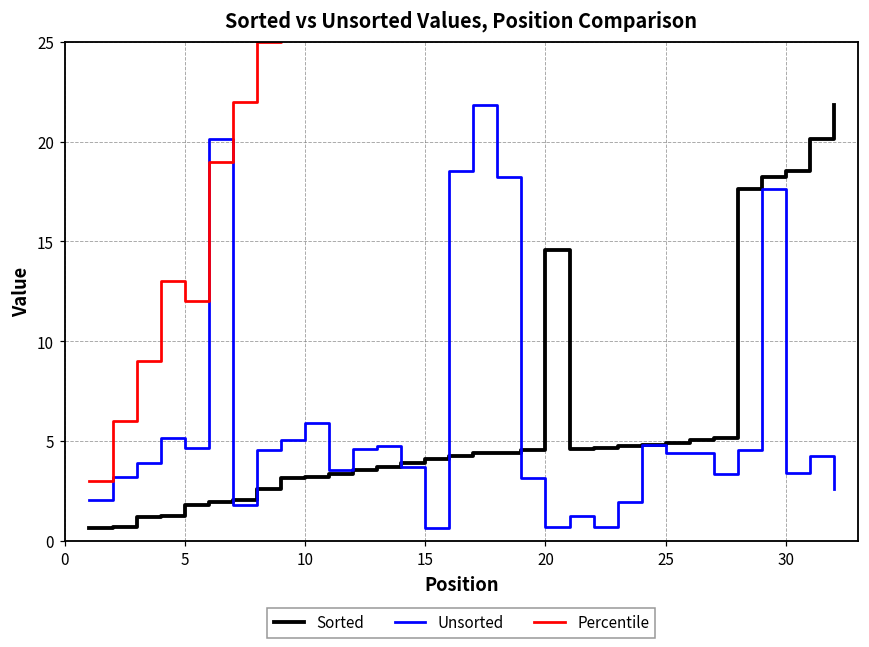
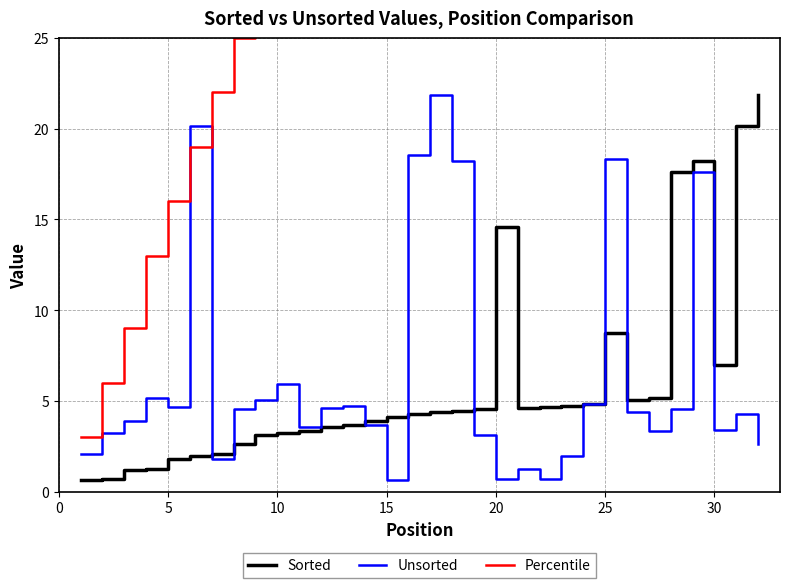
  {
    "Sorted": {
      "5": 1.8,
      "10": 3.2,
      "15": 4.1,
      "20": 14.6,
-     "25": 4.9,
-     "30": 18.5
+     "25": 8.7,
+     "30": 7.0
    },
    "Unsorted": {
      "5": 4.6,
      "10": 5.9,
      "15": 0.7,
      "20": 0.7,
-     "25": 4.4,
+     "25": 18.3,
      "30": 3.4
    },
    "Percentile": {
-     "5": 12
+     "5": 16
    }
  }
